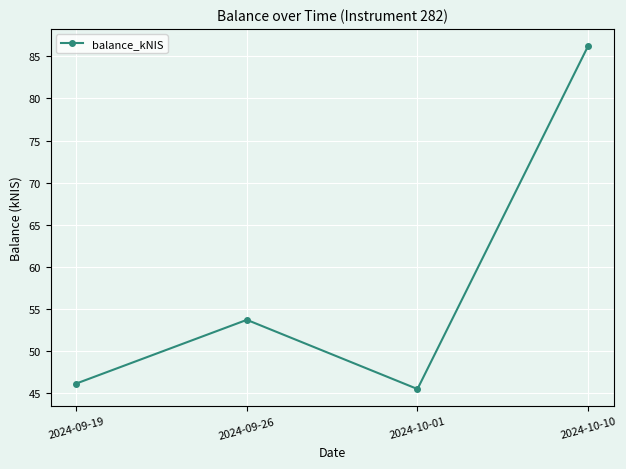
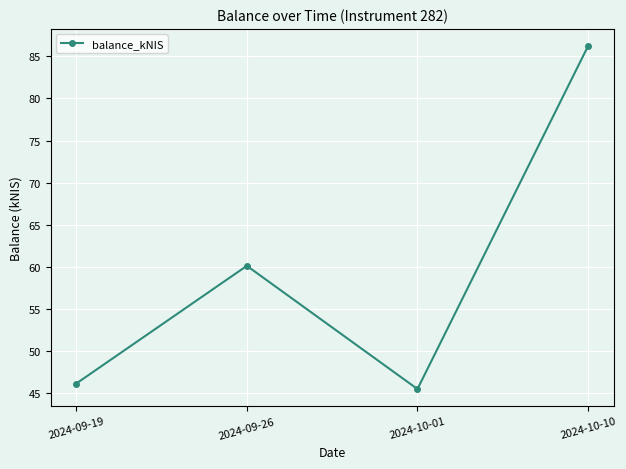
  {
    "2024-09-19": 46,
-   "2024-09-26": 54,
+   "2024-09-26": 60,
    "2024-10-01": 46,
    "2024-10-10": 86
  }
